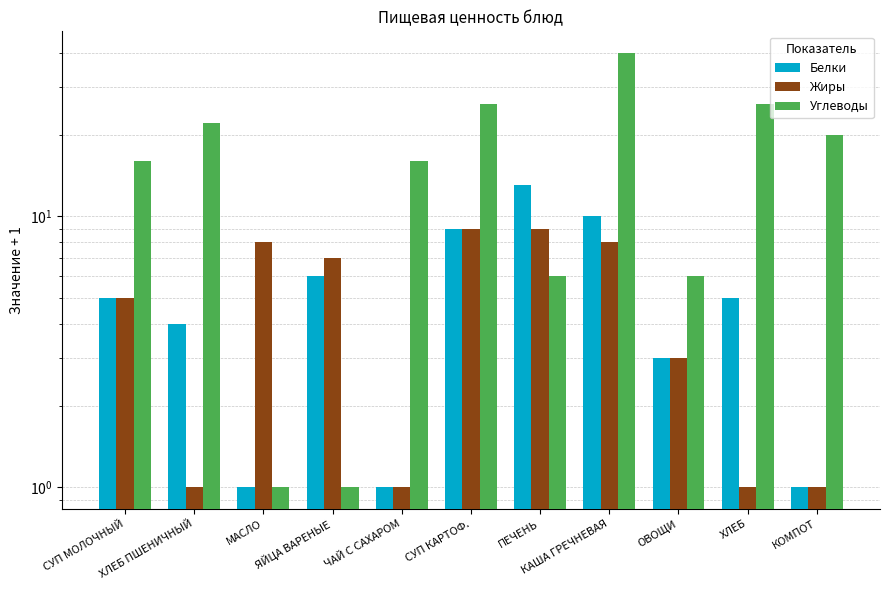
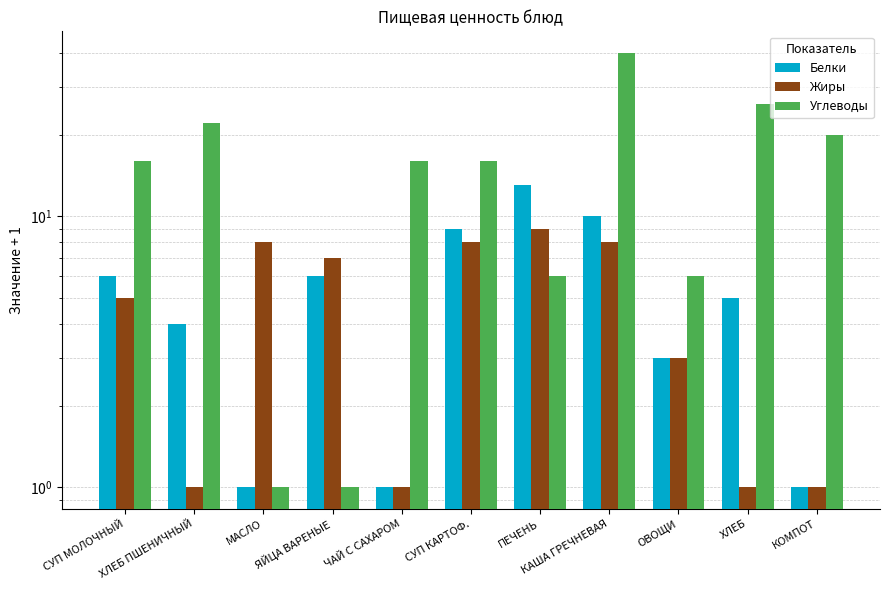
  {
    "Белки": {
-     "СУП МОЛОЧНЫЙ": 5.0,
+     "СУП МОЛОЧНЫЙ": 6.0,
      "ХЛЕБ ПШЕНИЧНЫЙ": 4.0,
      "МАСЛО": 1.0,
      "ЯЙЦА ВАРЕНЫЕ": 6.0,
      "ЧАЙ С САХАРОМ": 1.0,
      "СУП КАРТОФ.": 9.0,
      "ПЕЧЕНЬ": 13,
      "КАША ГРЕЧНЕВАЯ": 10.0,
      "ОВОЩИ": 3.0,
      "ХЛЕБ": 5.0,
      "КОМПОТ": 1.0
    },
    "Жиры": {
      "СУП МОЛОЧНЫЙ": 5.0,
      "ХЛЕБ ПШЕНИЧНЫЙ": 1.0,
      "МАСЛО": 8.0,
      "ЯЙЦА ВАРЕНЫЕ": 7.0,
      "ЧАЙ С САХАРОМ": 1.0,
-     "СУП КАРТОФ.": 9.0,
+     "СУП КАРТОФ.": 8.0,
      "ПЕЧЕНЬ": 9.0,
      "КАША ГРЕЧНЕВАЯ": 8.0,
      "ОВОЩИ": 3.0,
      "ХЛЕБ": 1.0,
      "КОМПОТ": 1.0
    },
    "Углеводы": {
      "СУП МОЛОЧНЫЙ": 16,
      "ХЛЕБ ПШЕНИЧНЫЙ": 22,
      "МАСЛО": 1,
      "ЯЙЦА ВАРЕНЫЕ": 1,
      "ЧАЙ С САХАРОМ": 16,
-     "СУП КАРТОФ.": 26,
+     "СУП КАРТОФ.": 16,
      "ПЕЧЕНЬ": 6,
      "КАША ГРЕЧНЕВАЯ": 40,
      "ОВОЩИ": 6,
      "ХЛЕБ": 26,
      "КОМПОТ": 20
    }
  }
